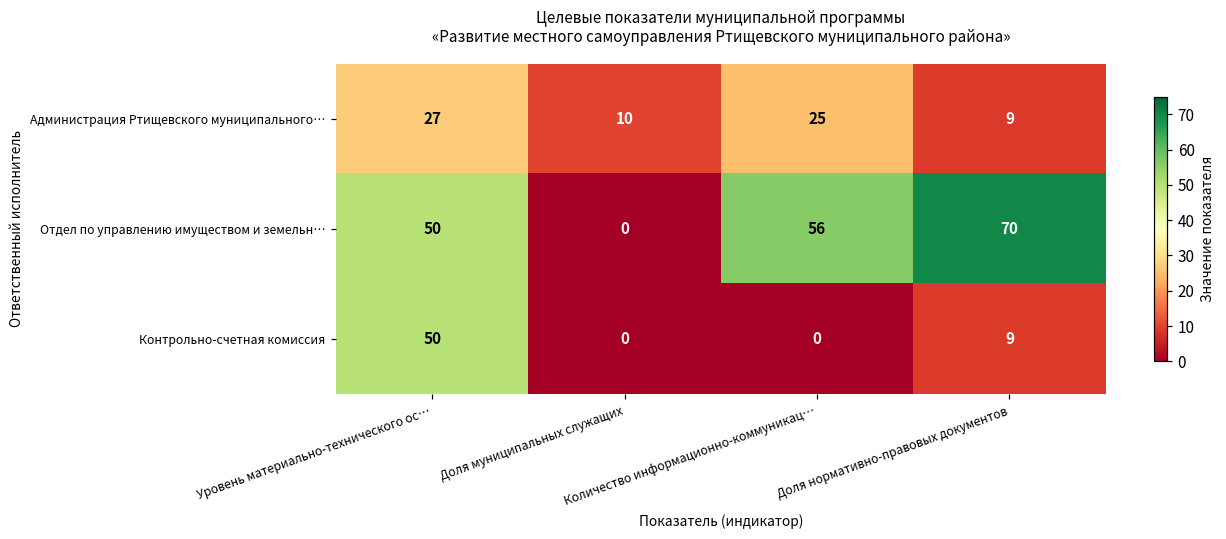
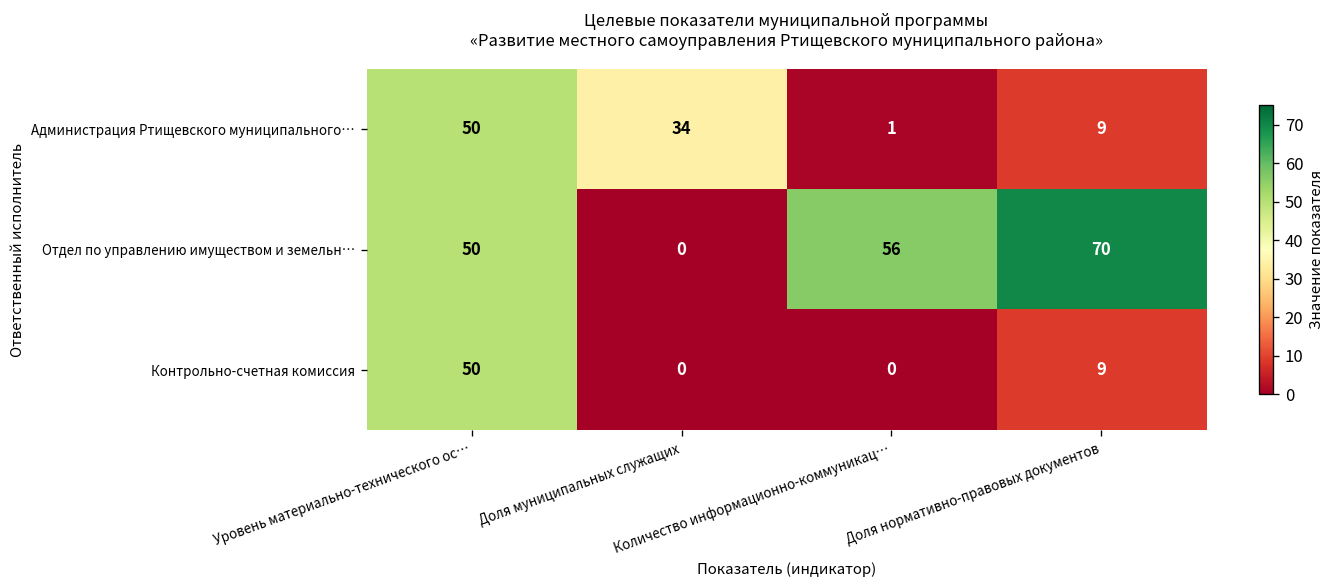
  {
    "Администрация Ртищевского муниципального…": {
-     "Уровень материально-технического ос…": 27,
-     "Доля муниципальных служащих": 10,
-     "Количество информационно-коммуникац…": 25,
+     "Уровень материально-технического ос…": 50,
+     "Доля муниципальных служащих": 34,
+     "Количество информационно-коммуникац…": 1,
      "Доля нормативно-правовых документов": 9
    },
    "Отдел по управлению имуществом и земельн…": {
      "Уровень материально-технического ос…": 50,
      "Доля муниципальных служащих": 0,
      "Количество информационно-коммуникац…": 56,
      "Доля нормативно-правовых документов": 70
    },
    "Контрольно-счетная комиссия": {
      "Уровень материально-технического ос…": 50,
      "Доля муниципальных служащих": 0,
      "Количество информационно-коммуникац…": 0,
      "Доля нормативно-правовых документов": 9
    }
  }
